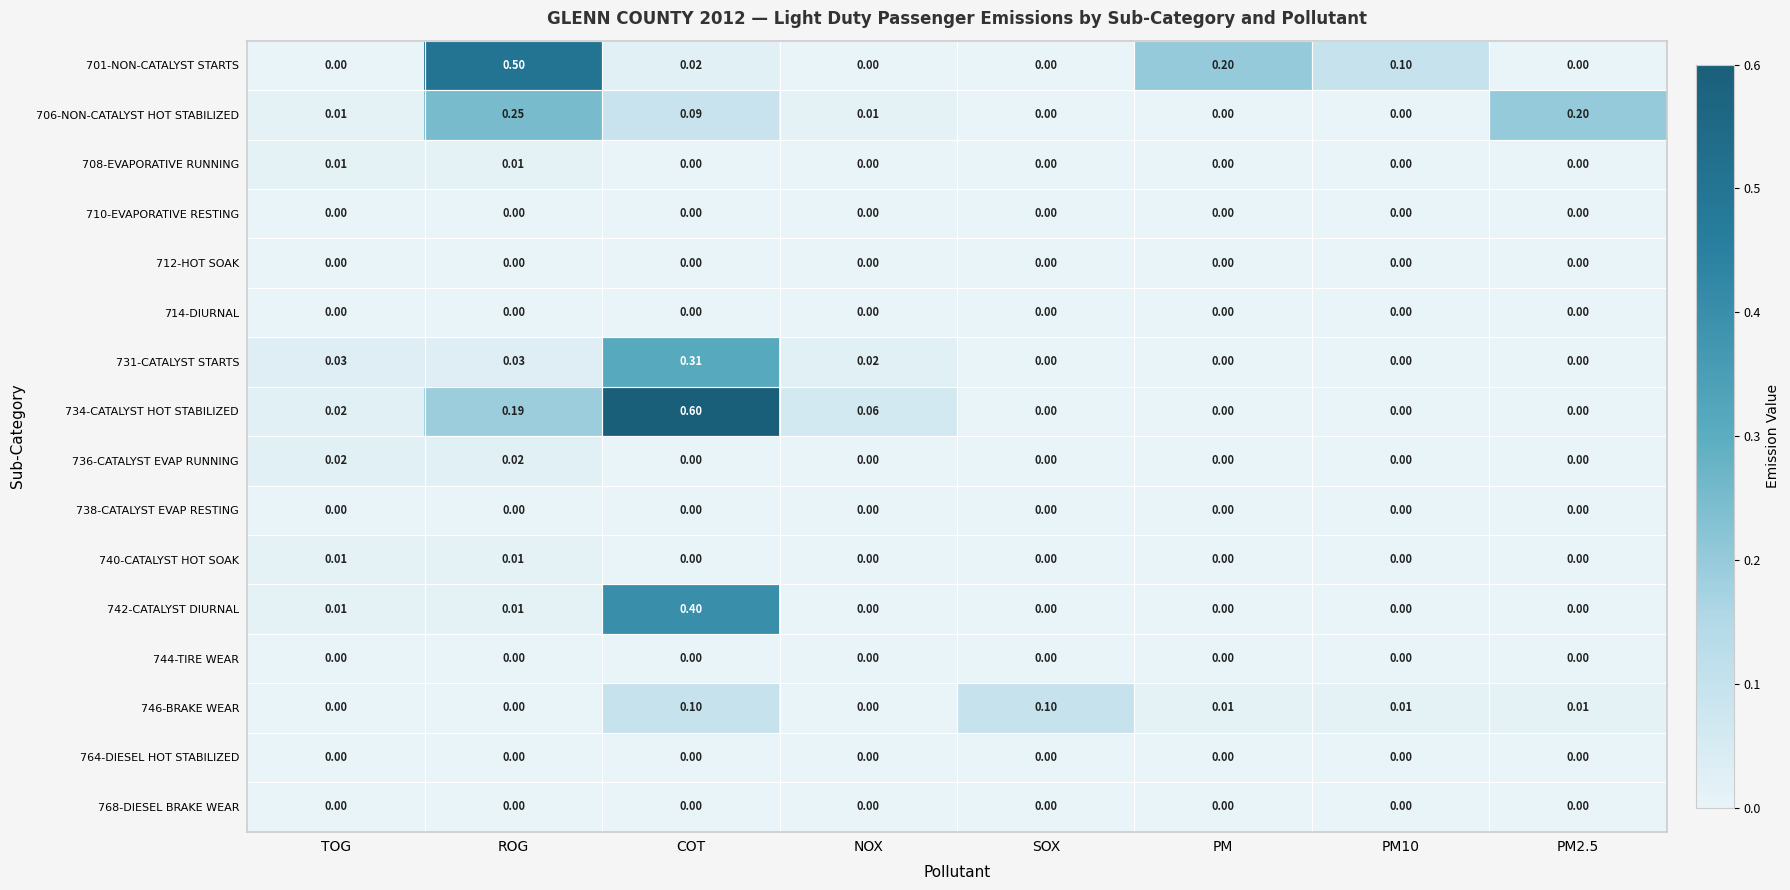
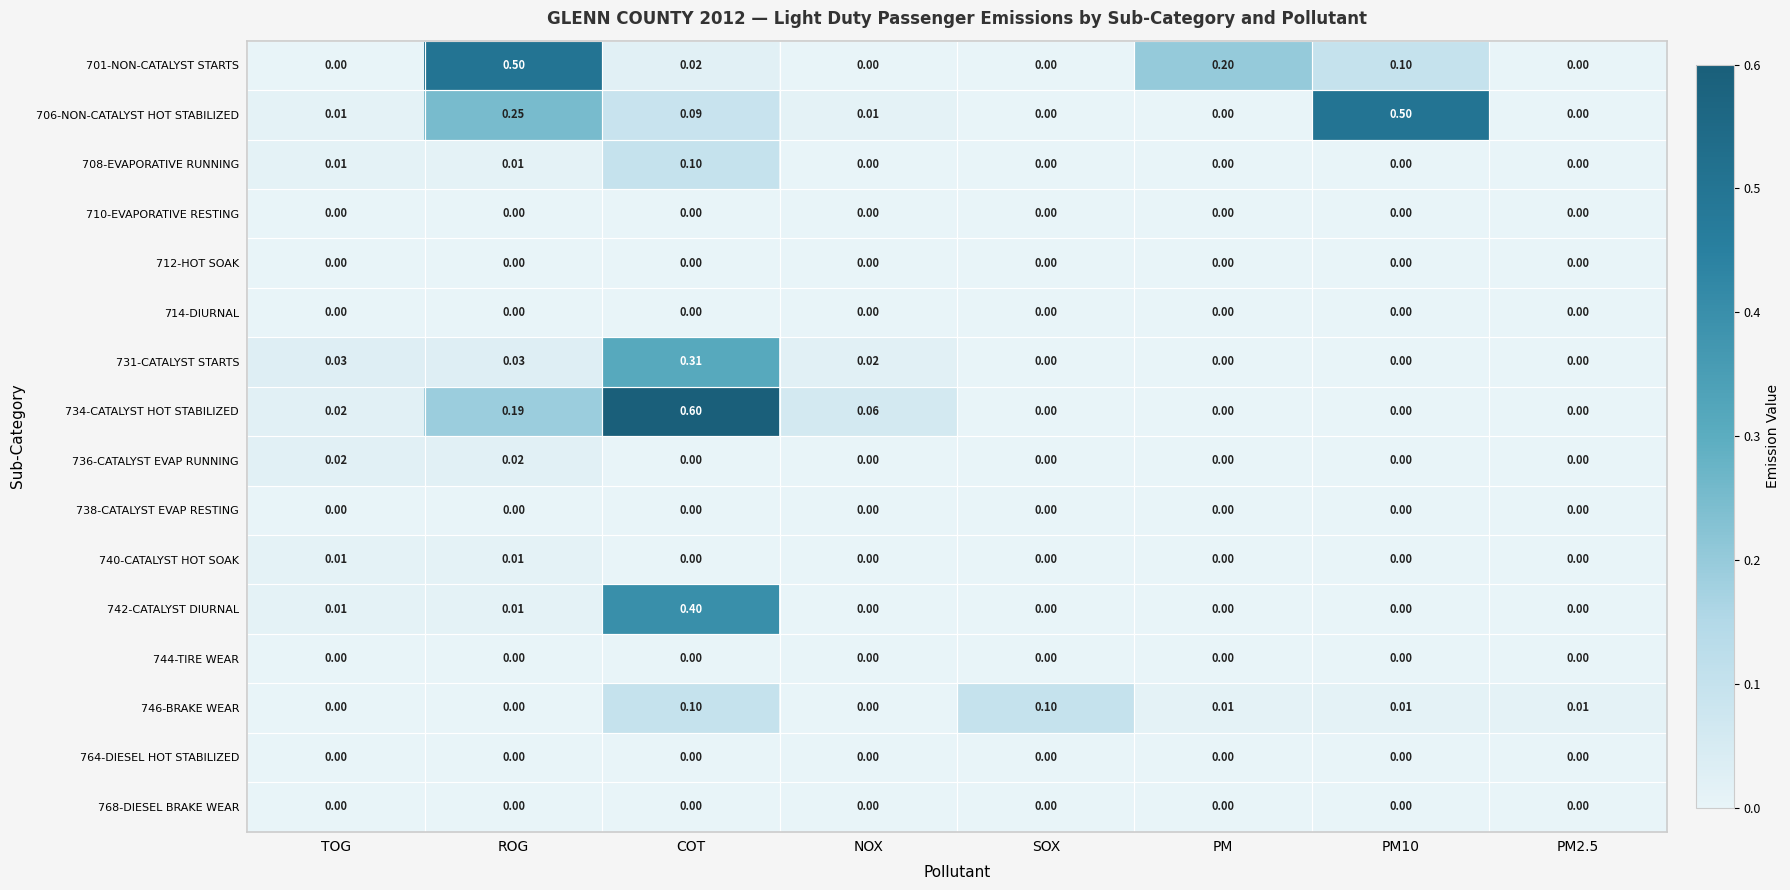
  {
    "701-NON-CATALYST STARTS": {
      "TOG": 0.00,
      "ROG": 0.50,
      "COT": 0.02,
      "NOX": 0.00,
      "SOX": 0.00,
      "PM": 0.20,
      "PM10": 0.10,
      "PM2.5": 0.00
    },
    "706-NON-CATALYST HOT STABILIZED": {
      "TOG": 0.01,
      "ROG": 0.25,
      "COT": 0.09,
      "NOX": 0.01,
      "SOX": 0.00,
      "PM": 0.00,
-     "PM10": 0.00,
-     "PM2.5": 0.20
+     "PM10": 0.50,
+     "PM2.5": 0.00
    },
    "708-EVAPORATIVE RUNNING": {
      "TOG": 0.01,
      "ROG": 0.01,
-     "COT": 0.00,
+     "COT": 0.10,
      "NOX": 0.00,
      "SOX": 0.00,
      "PM": 0.00,
      "PM10": 0.00,
      "PM2.5": 0.00
    },
    "710-EVAPORATIVE RESTING": {
      "TOG": 0.00,
      "ROG": 0.00,
      "COT": 0.00,
      "NOX": 0.00,
      "SOX": 0.00,
      "PM": 0.00,
      "PM10": 0.00,
      "PM2.5": 0.00
    },
    "712-HOT SOAK": {
      "TOG": 0.00,
      "ROG": 0.00,
      "COT": 0.00,
      "NOX": 0.00,
      "SOX": 0.00,
      "PM": 0.00,
      "PM10": 0.00,
      "PM2.5": 0.00
    },
    "714-DIURNAL": {
      "TOG": 0.00,
      "ROG": 0.00,
      "COT": 0.00,
      "NOX": 0.00,
      "SOX": 0.00,
      "PM": 0.00,
      "PM10": 0.00,
      "PM2.5": 0.00
    },
    "731-CATALYST STARTS": {
      "TOG": 0.03,
      "ROG": 0.03,
      "COT": 0.31,
      "NOX": 0.02,
      "SOX": 0.00,
      "PM": 0.00,
      "PM10": 0.00,
      "PM2.5": 0.00
    },
    "734-CATALYST HOT STABILIZED": {
      "TOG": 0.02,
      "ROG": 0.19,
      "COT": 0.60,
      "NOX": 0.06,
      "SOX": 0.00,
      "PM": 0.00,
      "PM10": 0.00,
      "PM2.5": 0.00
    },
    "736-CATALYST EVAP RUNNING": {
      "TOG": 0.02,
      "ROG": 0.02,
      "COT": 0.00,
      "NOX": 0.00,
      "SOX": 0.00,
      "PM": 0.00,
      "PM10": 0.00,
      "PM2.5": 0.00
    },
    "738-CATALYST EVAP RESTING": {
      "TOG": 0.00,
      "ROG": 0.00,
      "COT": 0.00,
      "NOX": 0.00,
      "SOX": 0.00,
      "PM": 0.00,
      "PM10": 0.00,
      "PM2.5": 0.00
    },
    "740-CATALYST HOT SOAK": {
      "TOG": 0.01,
      "ROG": 0.01,
      "COT": 0.00,
      "NOX": 0.00,
      "SOX": 0.00,
      "PM": 0.00,
      "PM10": 0.00,
      "PM2.5": 0.00
    },
    "742-CATALYST DIURNAL": {
      "TOG": 0.01,
      "ROG": 0.01,
      "COT": 0.40,
      "NOX": 0.00,
      "SOX": 0.00,
      "PM": 0.00,
      "PM10": 0.00,
      "PM2.5": 0.00
    },
    "744-TIRE WEAR": {
      "TOG": 0.00,
      "ROG": 0.00,
      "COT": 0.00,
      "NOX": 0.00,
      "SOX": 0.00,
      "PM": 0.00,
      "PM10": 0.00,
      "PM2.5": 0.00
    },
    "746-BRAKE WEAR": {
      "TOG": 0.00,
      "ROG": 0.00,
      "COT": 0.10,
      "NOX": 0.00,
      "SOX": 0.10,
      "PM": 0.01,
      "PM10": 0.01,
      "PM2.5": 0.01
    },
    "764-DIESEL HOT STABILIZED": {
      "TOG": 0.00,
      "ROG": 0.00,
      "COT": 0.00,
      "NOX": 0.00,
      "SOX": 0.00,
      "PM": 0.00,
      "PM10": 0.00,
      "PM2.5": 0.00
    },
    "768-DIESEL BRAKE WEAR": {
      "TOG": 0.00,
      "ROG": 0.00,
      "COT": 0.00,
      "NOX": 0.00,
      "SOX": 0.00,
      "PM": 0.00,
      "PM10": 0.00,
      "PM2.5": 0.00
    }
  }
